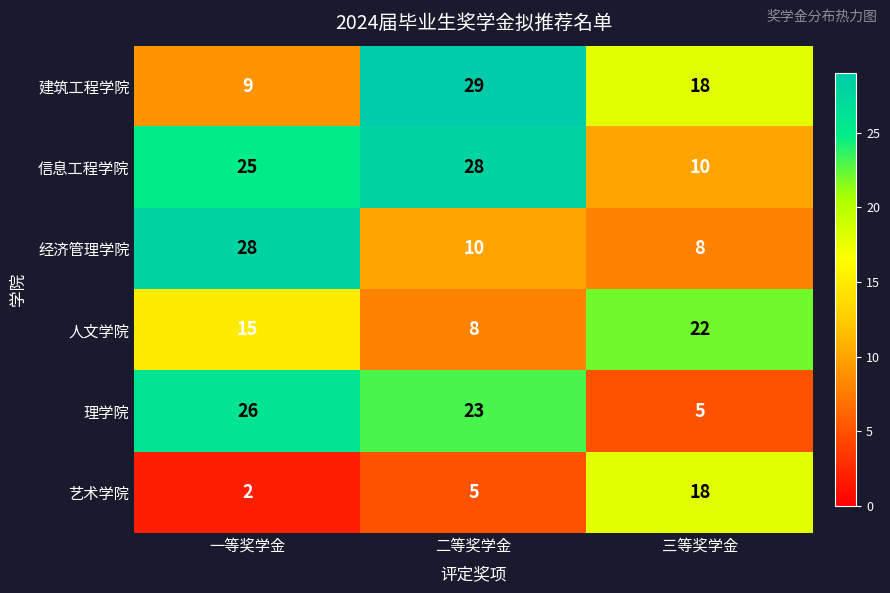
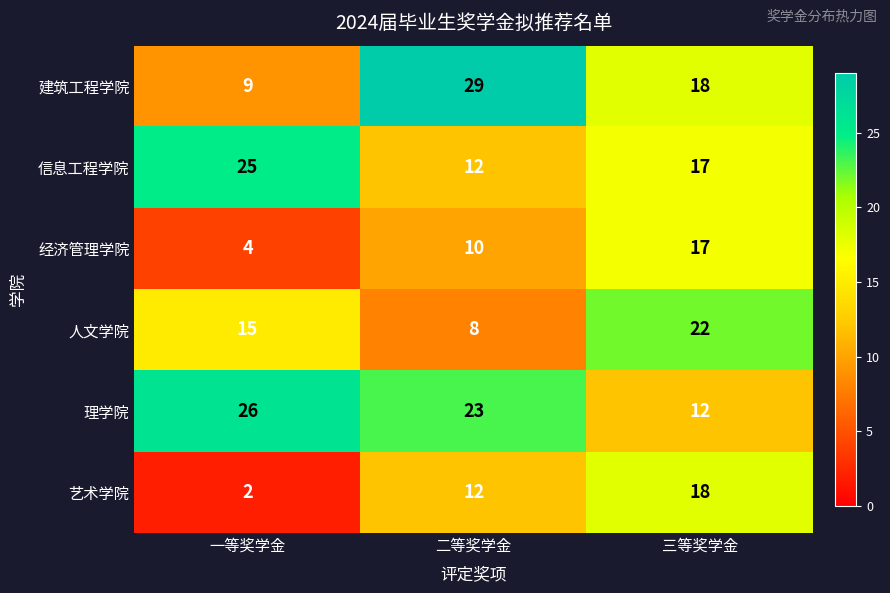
  {
    "建筑工程学院": {
      "一等奖学金": 9,
      "二等奖学金": 29,
      "三等奖学金": 18
    },
    "信息工程学院": {
      "一等奖学金": 25,
-     "二等奖学金": 28,
-     "三等奖学金": 10
+     "二等奖学金": 12,
+     "三等奖学金": 17
    },
    "经济管理学院": {
-     "一等奖学金": 28,
+     "一等奖学金": 4,
      "二等奖学金": 10,
-     "三等奖学金": 8
+     "三等奖学金": 17
    },
    "人文学院": {
      "一等奖学金": 15,
      "二等奖学金": 8,
      "三等奖学金": 22
    },
    "理学院": {
      "一等奖学金": 26,
      "二等奖学金": 23,
-     "三等奖学金": 5
+     "三等奖学金": 12
    },
    "艺术学院": {
      "一等奖学金": 2,
-     "二等奖学金": 5,
+     "二等奖学金": 12,
      "三等奖学金": 18
    }
  }
